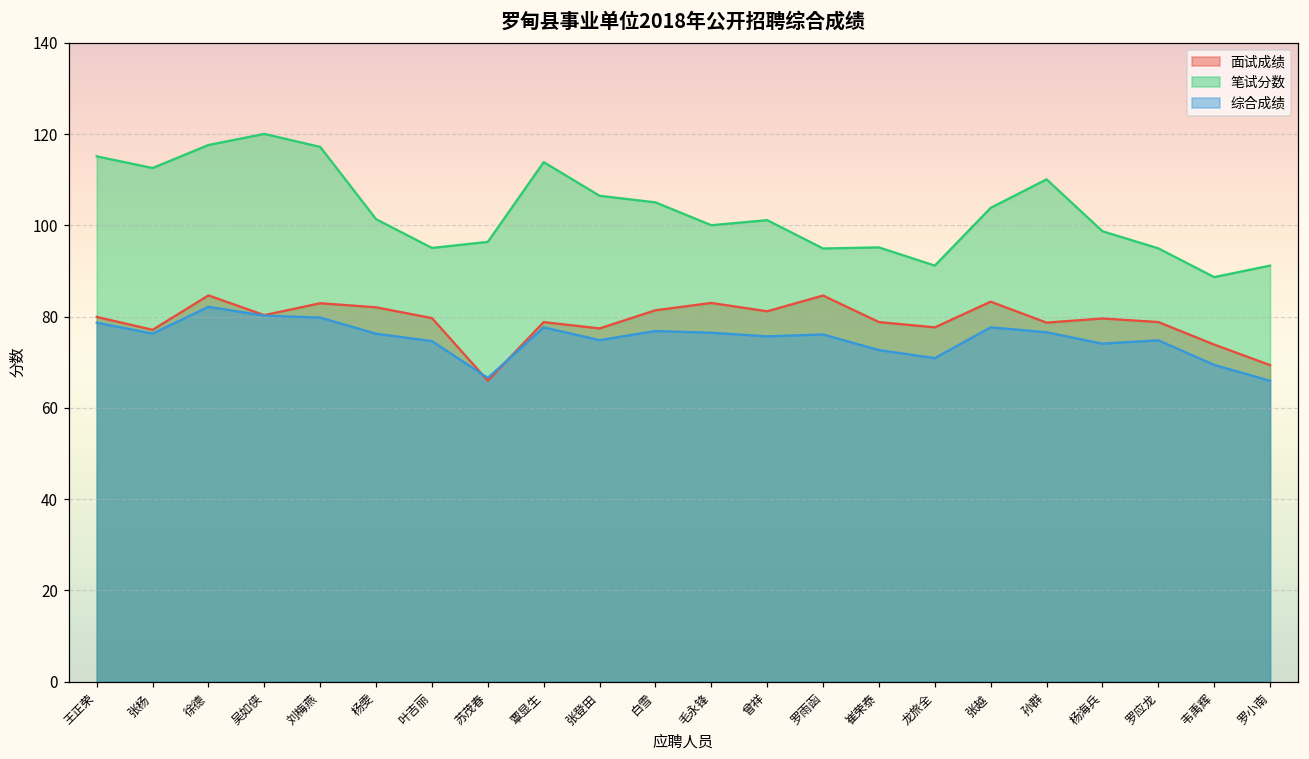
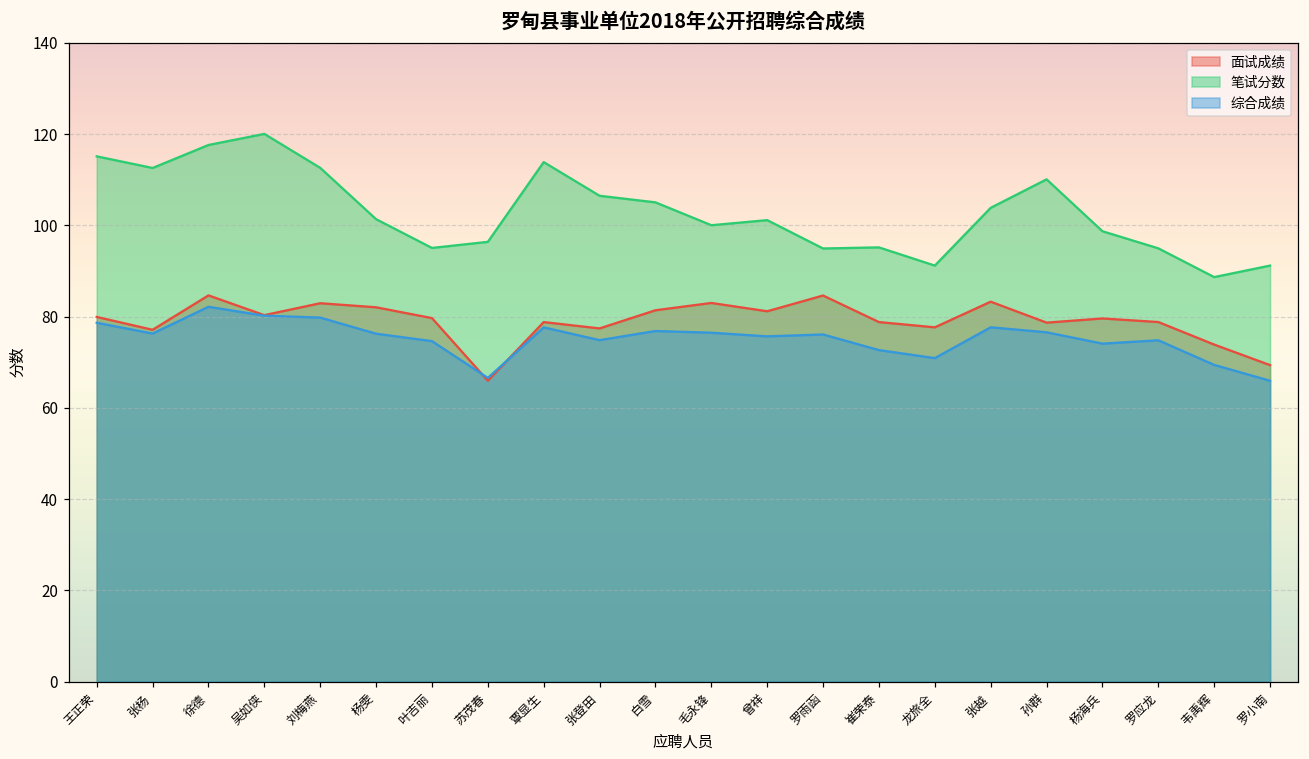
  {
    "面试成绩": {
      "王正荣": 80,
      "张杨": 77,
      "徐德": 85,
      "刘梅燕": 83,
      "杨雯": 82,
      "叶吉丽": 80,
      "覃显生": 79,
      "张登田": 77,
      "白雪": 81,
      "毛永锋": 83,
      "曾祥": 81,
      "罗雨函": 85,
      "崔荣泰": 79,
      "龙旅全": 78,
      "张越": 83,
      "孙群": 79,
      "杨海兵": 80,
      "罗应龙": 79,
      "韦禹辉": 74,
      "罗小南": 69
    },
    "笔试分数": {
      "王正荣": 115,
      "张杨": 113,
      "徐德": 118,
      "吴如侠": 120,
-     "刘梅燕": 117,
+     "刘梅燕": 113,
      "杨雯": 101,
      "叶吉丽": 95,
      "苏茂春": 96,
      "覃显生": 114,
      "张登田": 106,
      "白雪": 105,
      "毛永锋": 100,
      "曾祥": 101,
      "罗雨函": 95,
      "崔荣泰": 95,
      "龙旅全": 91,
      "张越": 104,
      "孙群": 110,
      "杨海兵": 99,
      "罗应龙": 95,
      "韦禹辉": 89,
      "罗小南": 91
    },
    "综合成绩": {
      "王正荣": 79,
      "张杨": 76,
      "徐德": 82,
      "刘梅燕": 80,
      "杨雯": 76,
      "叶吉丽": 75,
      "覃显生": 78,
      "张登田": 75,
      "白雪": 77,
      "毛永锋": 76,
      "曾祥": 76,
      "罗雨函": 76,
      "崔荣泰": 73,
      "龙旅全": 71,
      "张越": 78,
      "孙群": 77,
      "杨海兵": 74,
      "罗应龙": 75,
      "韦禹辉": 69,
      "罗小南": 66
    }
  }
